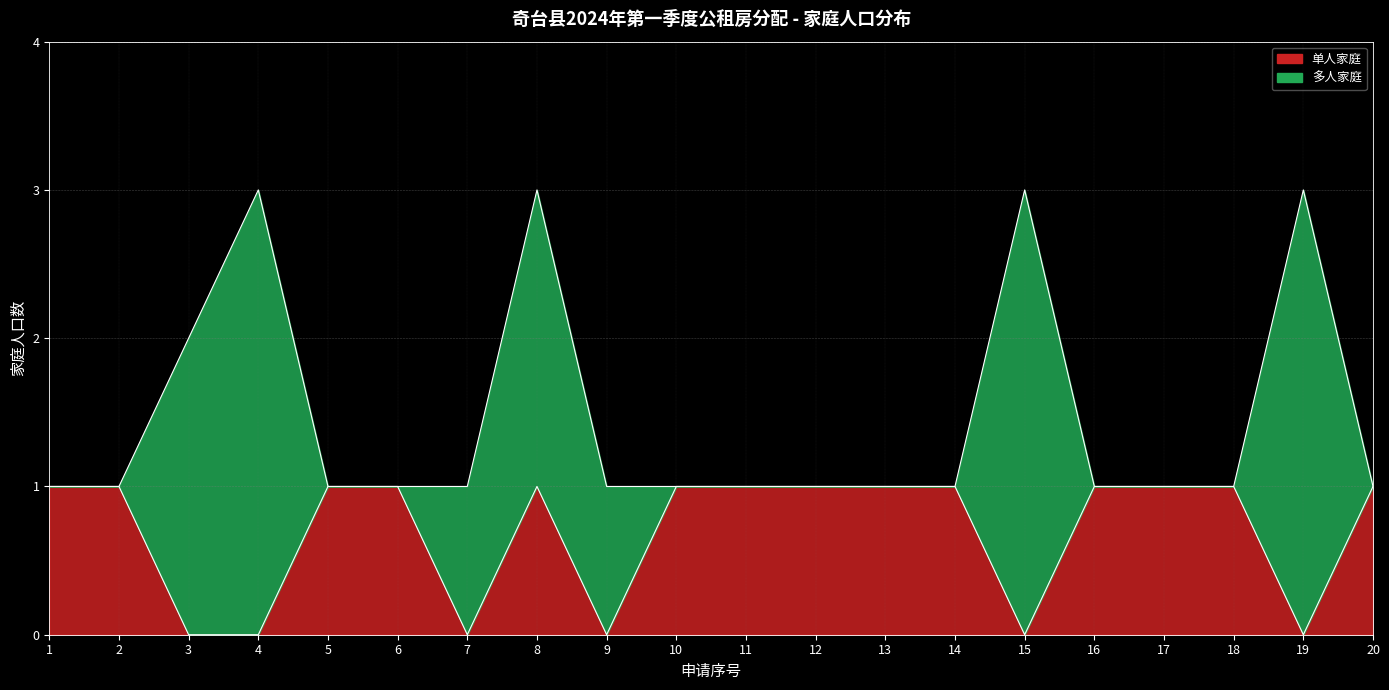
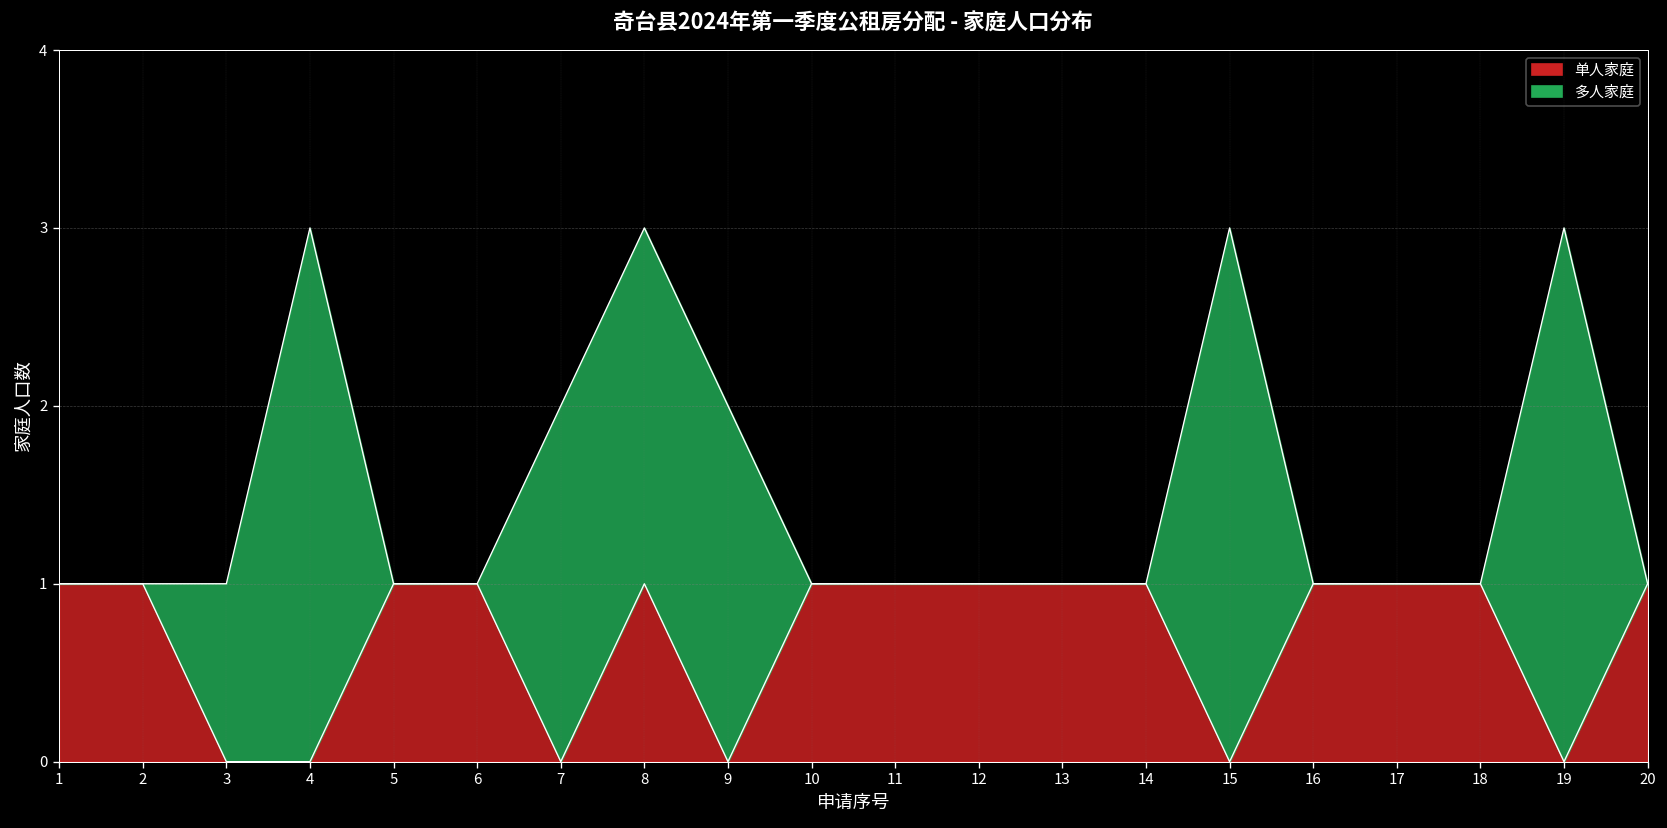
  {
    "单人家庭": {
      "3": 0,
      "4": 0,
      "7": 0,
      "8": 1,
      "9": 0,
      "15": 0,
      "19": 0
    },
    "多人家庭": {
-     "3": 2,
+     "3": 1,
      "4": 3,
-     "7": 1,
+     "7": 2,
      "8": 3,
-     "9": 1,
+     "9": 2,
      "15": 3,
      "19": 3
    }
  }
